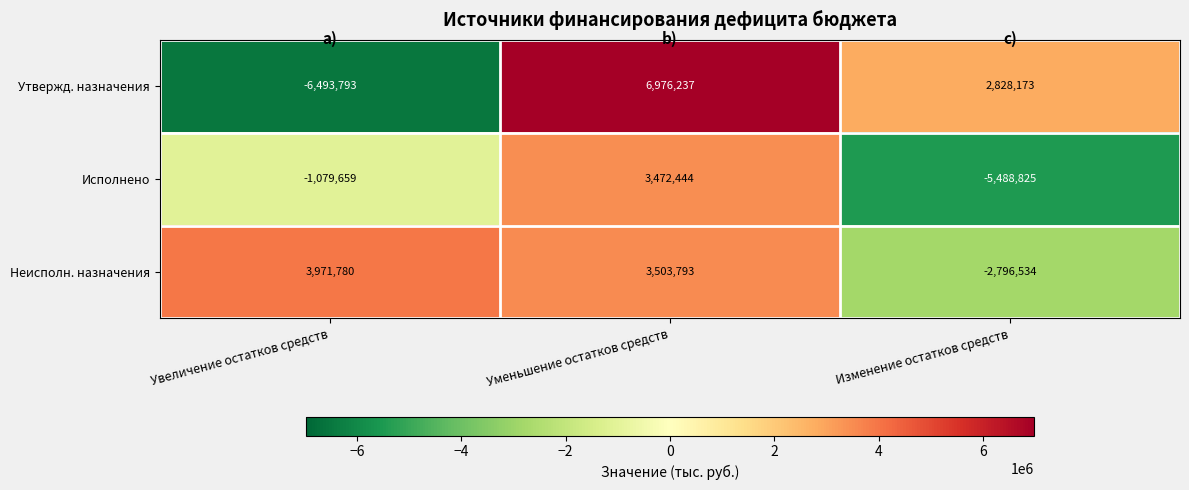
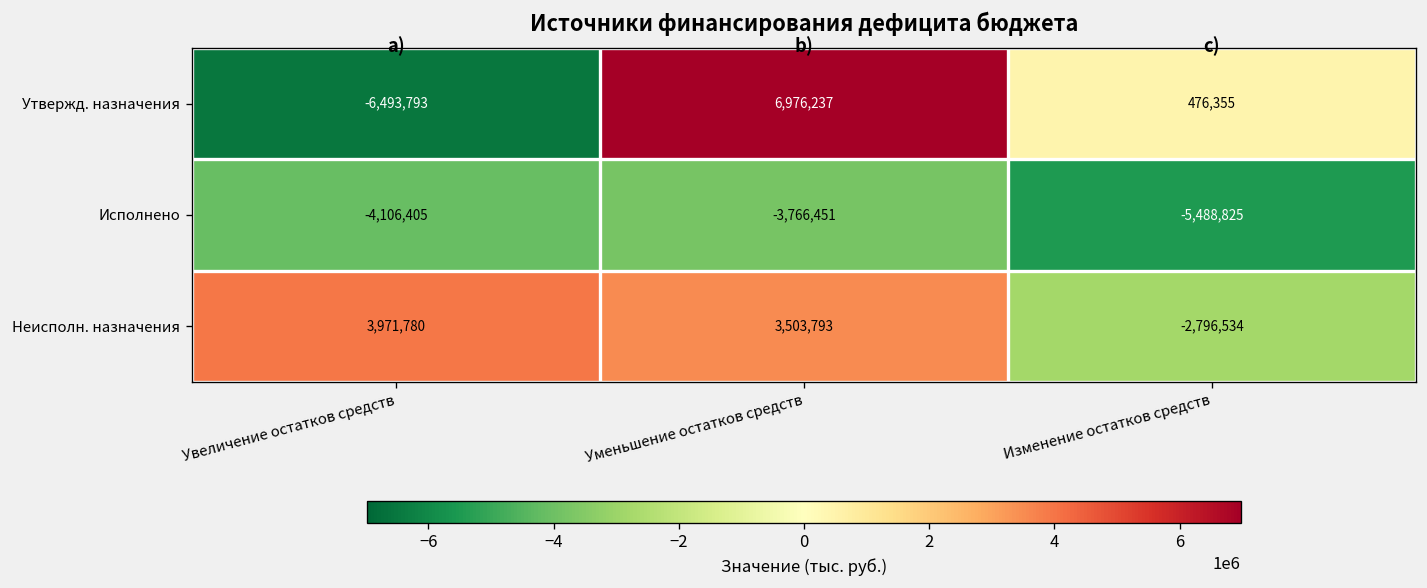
  {
    "Утвержд. назначения": {
      "Увеличение остатков средств": "-6,493,793",
      "Уменьшение остатков средств": "6,976,237",
-     "Изменение остатков средств": "2,828,173"
+     "Изменение остатков средств": "476,355"
    },
    "Исполнено": {
-     "Увеличение остатков средств": "-1,079,659",
-     "Уменьшение остатков средств": "3,472,444",
+     "Увеличение остатков средств": "-4,106,405",
+     "Уменьшение остатков средств": "-3,766,451",
      "Изменение остатков средств": "-5,488,825"
    },
    "Неисполн. назначения": {
      "Увеличение остатков средств": "3,971,780",
      "Уменьшение остатков средств": "3,503,793",
      "Изменение остатков средств": "-2,796,534"
    }
  }
